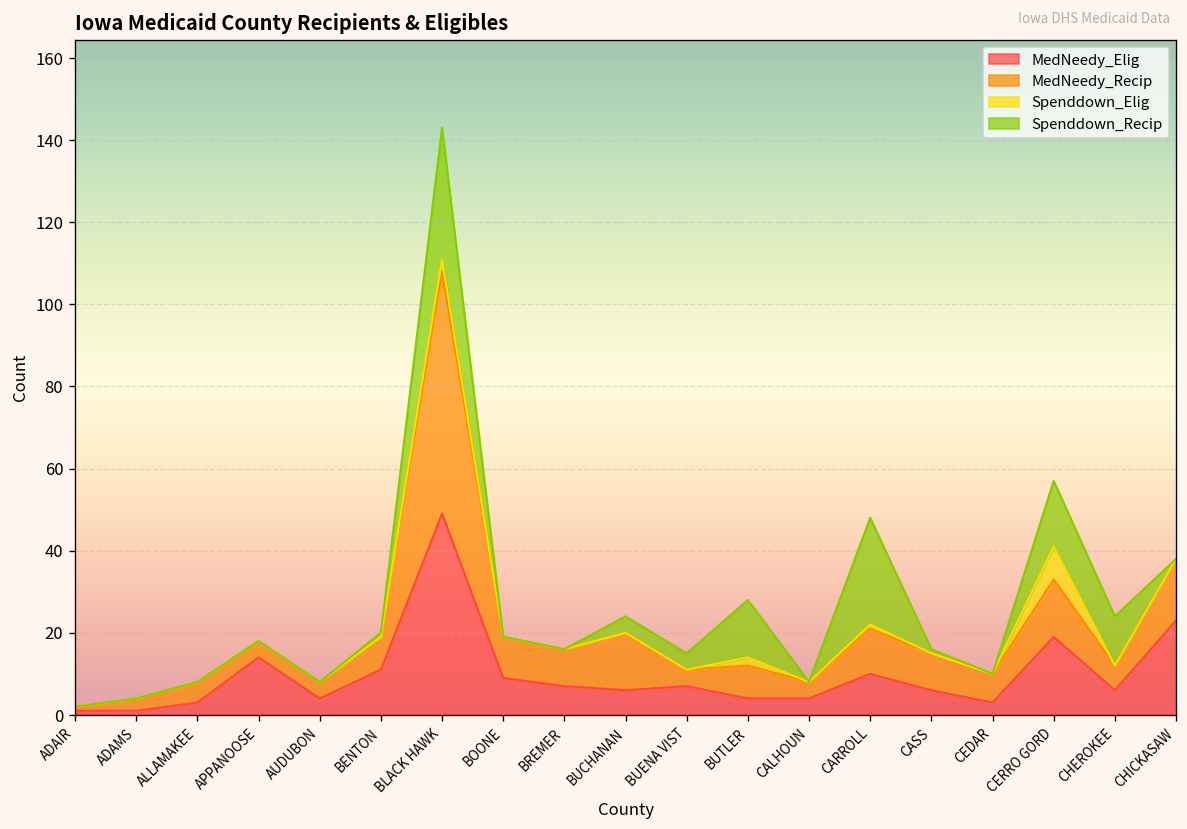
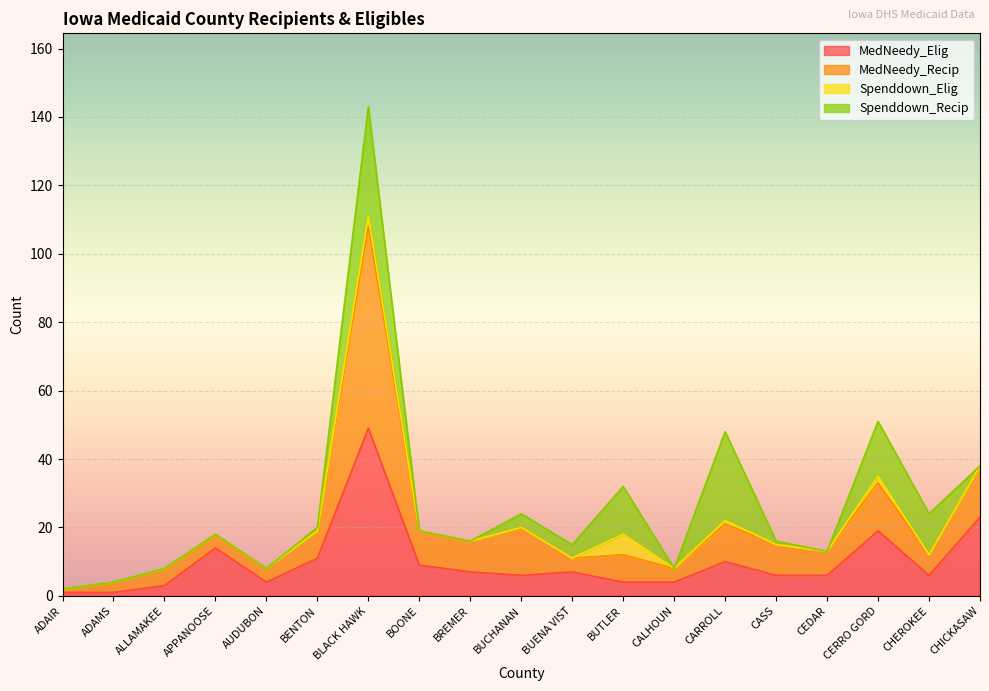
  {
    "MedNeedy_Elig": {
      "ADAIR": 1,
      "ADAMS": 1,
      "ALLAMAKEE": 3,
      "APPANOOSE": 14,
      "AUDUBON": 4,
      "BENTON": 11,
      "BLACK HAWK": 49,
      "BOONE": 9,
      "BREMER": 7,
      "BUCHANAN": 6,
      "BUENA VIST": 7,
      "BUTLER": 4,
      "CALHOUN": 4,
      "CARROLL": 10,
      "CASS": 6,
-     "CEDAR": 3,
+     "CEDAR": 6,
      "CERRO GORD": 19,
      "CHEROKEE": 6,
      "CHICKASAW": 23
    },
    "MedNeedy_Recip": {
      "BLACK HAWK": 59,
      "BUTLER": 8,
      "CARROLL": 11,
      "CERRO GORD": 14
    },
    "Spenddown_Elig": {
      "BLACK HAWK": 3,
-     "BUTLER": 2,
+     "BUTLER": 6,
      "CARROLL": 1,
-     "CERRO GORD": 8
+     "CERRO GORD": 2
    },
    "Spenddown_Recip": {
      "BENTON": 1,
      "BLACK HAWK": 32,
      "BUCHANAN": 4,
      "BUENA VIST": 4,
      "BUTLER": 14,
      "CARROLL": 26,
      "CASS": 1,
      "CERRO GORD": 16,
      "CHEROKEE": 12
    }
  }
